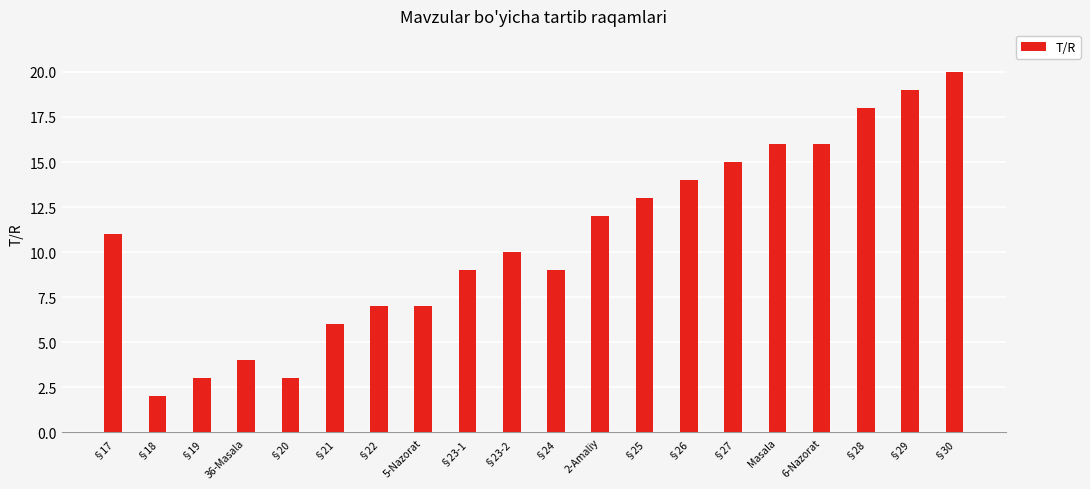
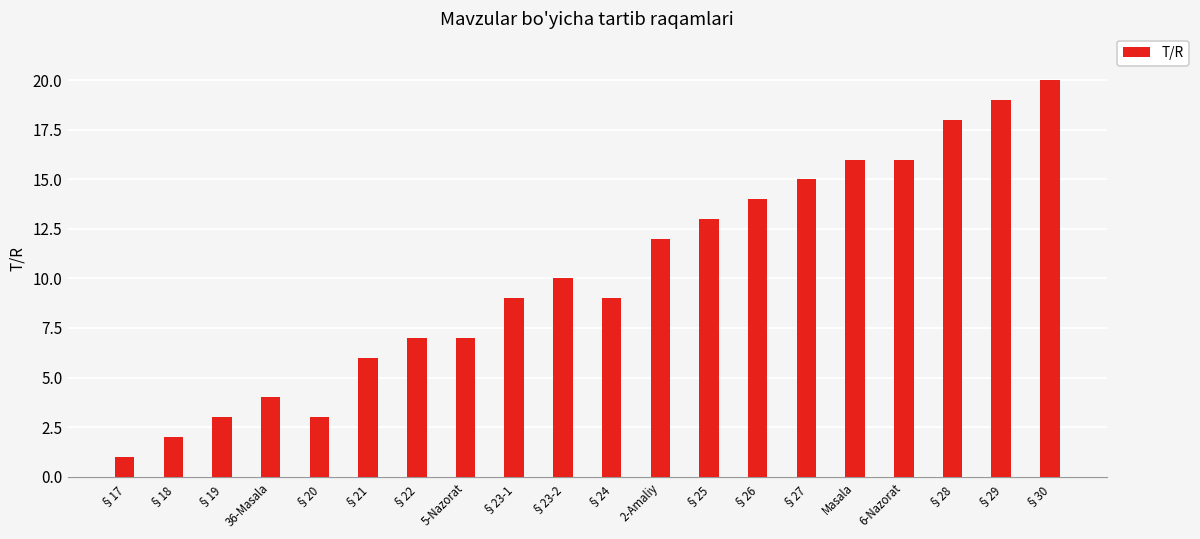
  {
-   "§17": 11,
+   "§17": 1,
    "§18": 2,
    "§19": 3,
    "36-Masala": 4,
    "§20": 3,
    "§21": 6,
    "§22": 7,
    "5-Nazorat": 7,
    "§23-1": 9,
    "§23-2": 10,
    "§24": 9,
    "2-Amaliy": 12,
    "§25": 13,
    "§26": 14,
    "§27": 15,
    "Masala": 16,
    "6-Nazorat": 16,
    "§28": 18,
    "§29": 19,
    "§30": 20
  }
